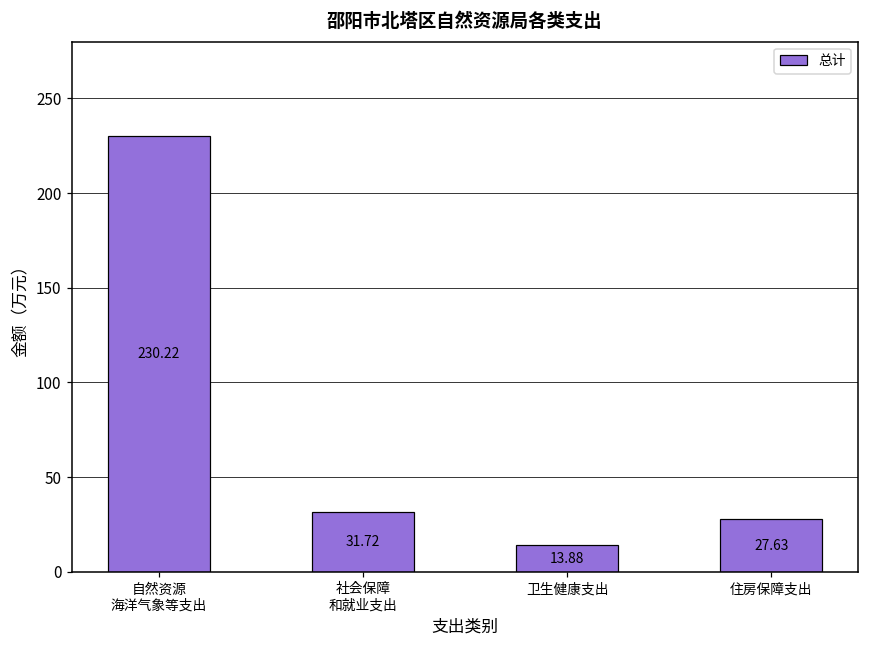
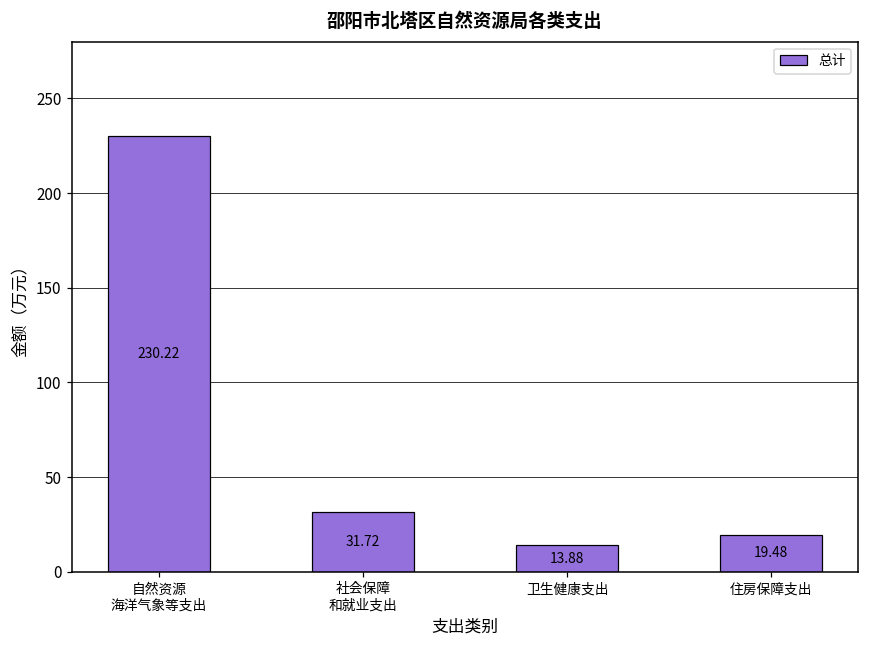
  {
    "自然资源 海洋气象等支出": 230.22,
    "社会保障 和就业支出": 31.72,
    "卫生健康支出": 13.88,
-   "住房保障支出": 27.63
+   "住房保障支出": 19.48
  }
